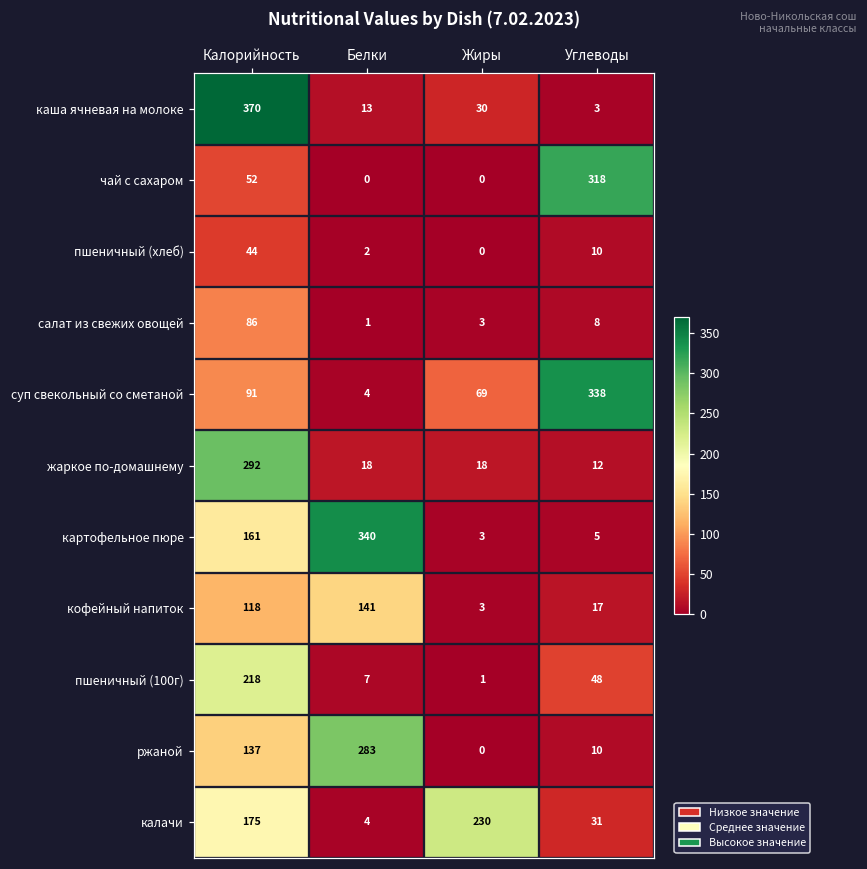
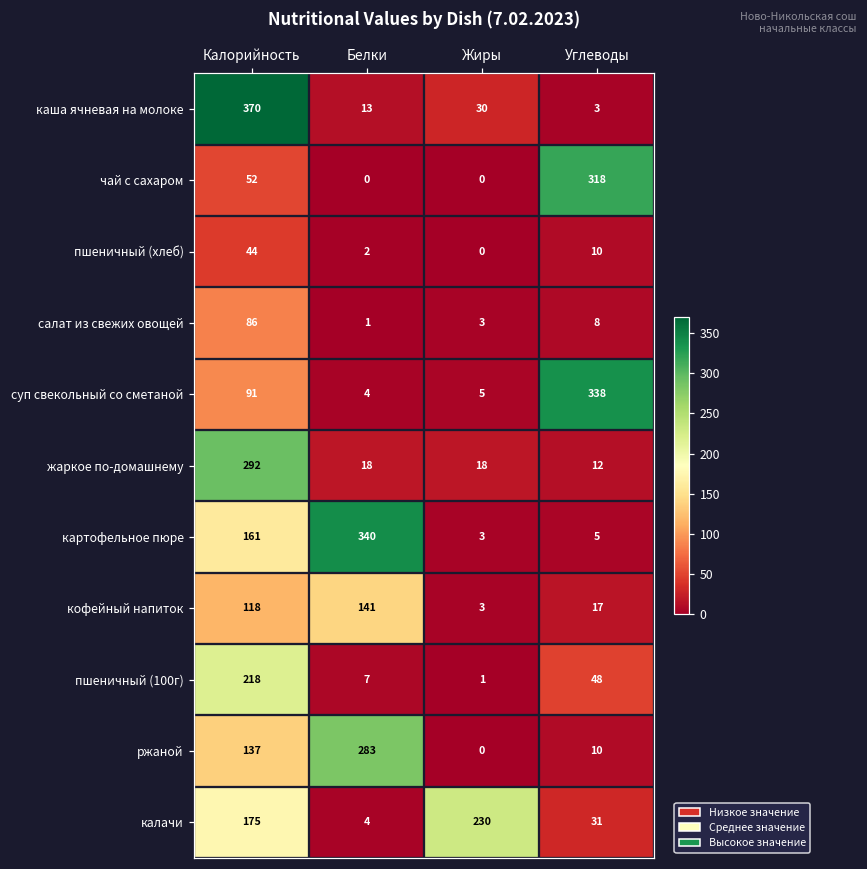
  {
    "каша ячневая на молоке": {
      "Калорийность": 370,
      "Белки": 13,
      "Жиры": 30,
      "Углеводы": 3
    },
    "чай с сахаром": {
      "Калорийность": 52,
      "Белки": 0,
      "Жиры": 0,
      "Углеводы": 318
    },
    "пшеничный (хлеб)": {
      "Калорийность": 44,
      "Белки": 2,
      "Жиры": 0,
      "Углеводы": 10
    },
    "салат из свежих овощей": {
      "Калорийность": 86,
      "Белки": 1,
      "Жиры": 3,
      "Углеводы": 8
    },
    "суп свекольный со сметаной": {
      "Калорийность": 91,
      "Белки": 4,
-     "Жиры": 69,
+     "Жиры": 5,
      "Углеводы": 338
    },
    "жаркое по-домашнему": {
      "Калорийность": 292,
      "Белки": 18,
      "Жиры": 18,
      "Углеводы": 12
    },
    "картофельное пюре": {
      "Калорийность": 161,
      "Белки": 340,
      "Жиры": 3,
      "Углеводы": 5
    },
    "кофейный напиток": {
      "Калорийность": 118,
      "Белки": 141,
      "Жиры": 3,
      "Углеводы": 17
    },
    "пшеничный (100г)": {
      "Калорийность": 218,
      "Белки": 7,
      "Жиры": 1,
      "Углеводы": 48
    },
    "ржаной": {
      "Калорийность": 137,
      "Белки": 283,
      "Жиры": 0,
      "Углеводы": 10
    },
    "калачи": {
      "Калорийность": 175,
      "Белки": 4,
      "Жиры": 230,
      "Углеводы": 31
    }
  }
